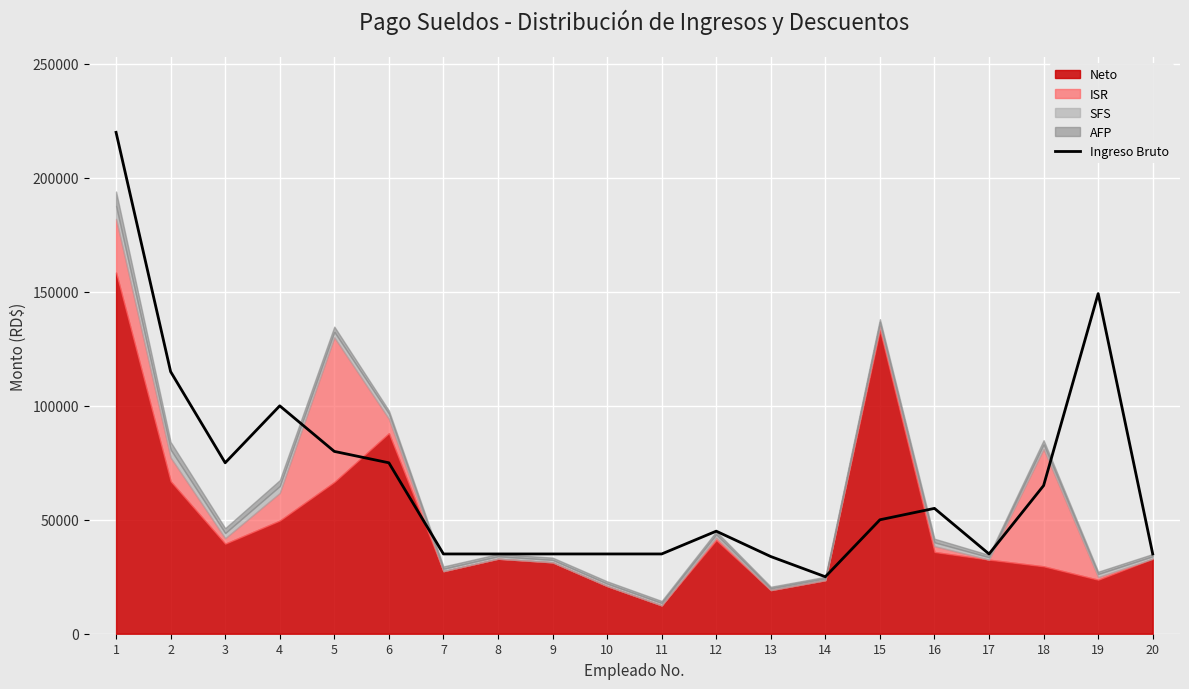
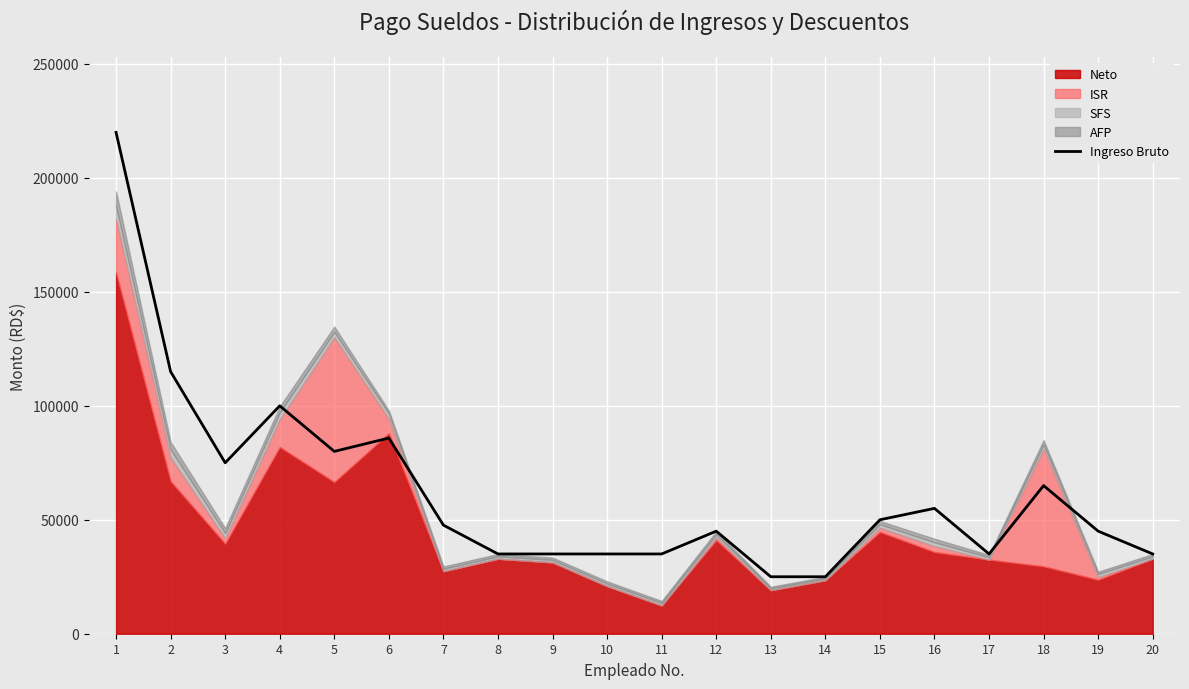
  {
    "Ingreso Bruto": {
      "1": 220000,
      "2": 115000,
      "3": 75000,
      "5": 80000,
-     "6": 75000,
-     "7": 35000,
+     "6": 86000,
+     "7": 48000,
      "9": 35000,
      "10": 35000,
      "11": 35000,
-     "13": 34000,
+     "13": 25000,
      "16": 55000,
      "18": 65000,
-     "19": 149000
+     "19": 45000
    },
    "Neto": {
      "1": 159000,
      "2": 67000,
      "3": 40000,
-     "4": 50000,
+     "4": 82000,
      "5": 67000,
      "6": 88000,
      "12": 41000,
-     "15": 133000,
+     "15": 45000,
      "16": 36000,
      "18": 30000,
      "19": 24000
    },
    "ISR": {
      "1": 24000,
      "2": 10000,
      "3": 2000,
      "4": 12000,
      "5": 63000,
      "6": 6000,
      "12": 1000,
      "15": 2000,
      "16": 3000,
      "18": 51000,
      "19": 1000
    }
  }
